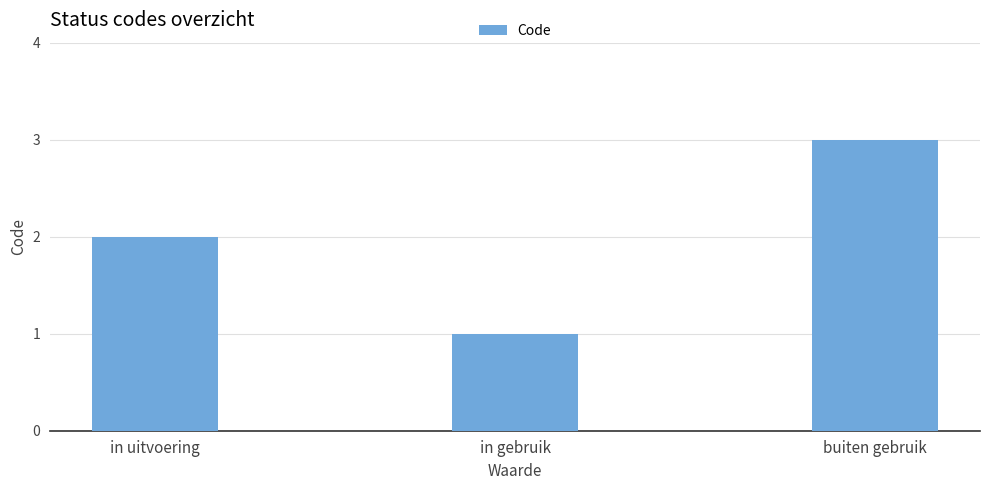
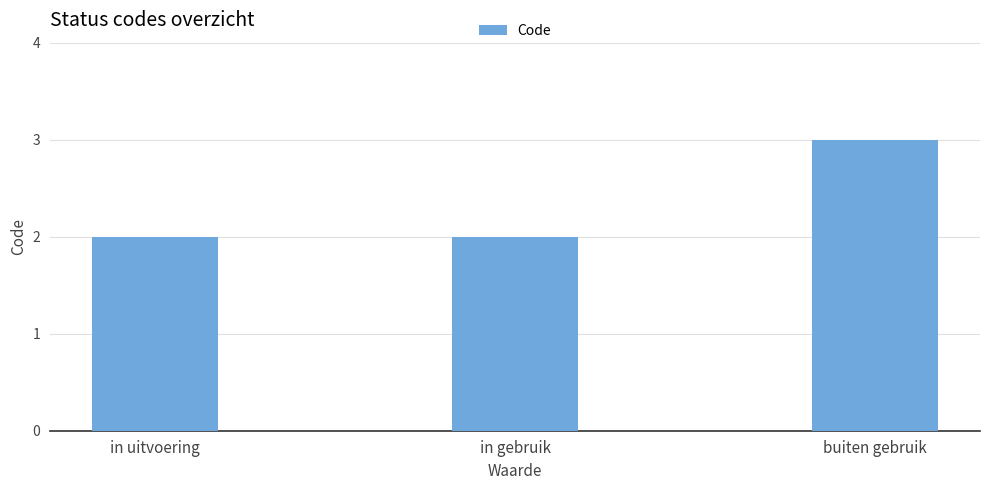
  {
    "in uitvoering": 2,
-   "in gebruik": 1,
+   "in gebruik": 2,
    "buiten gebruik": 3
  }
